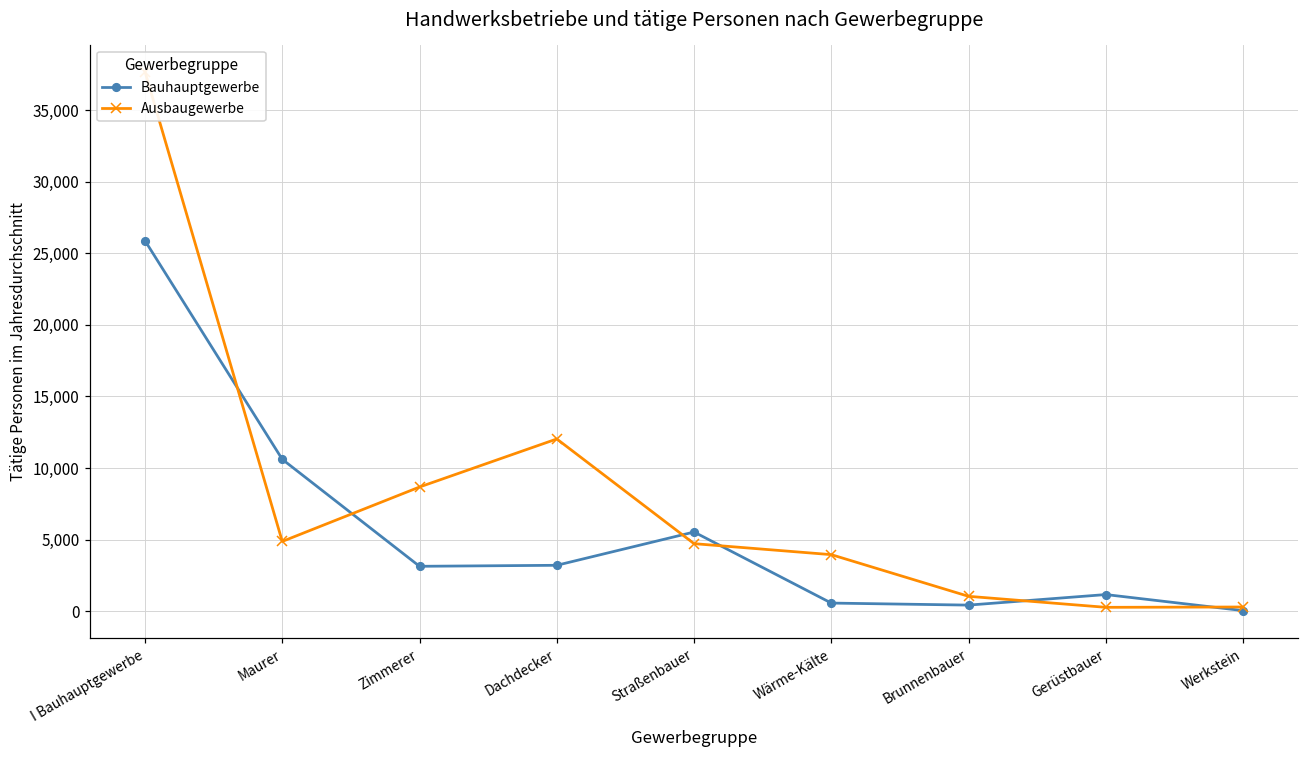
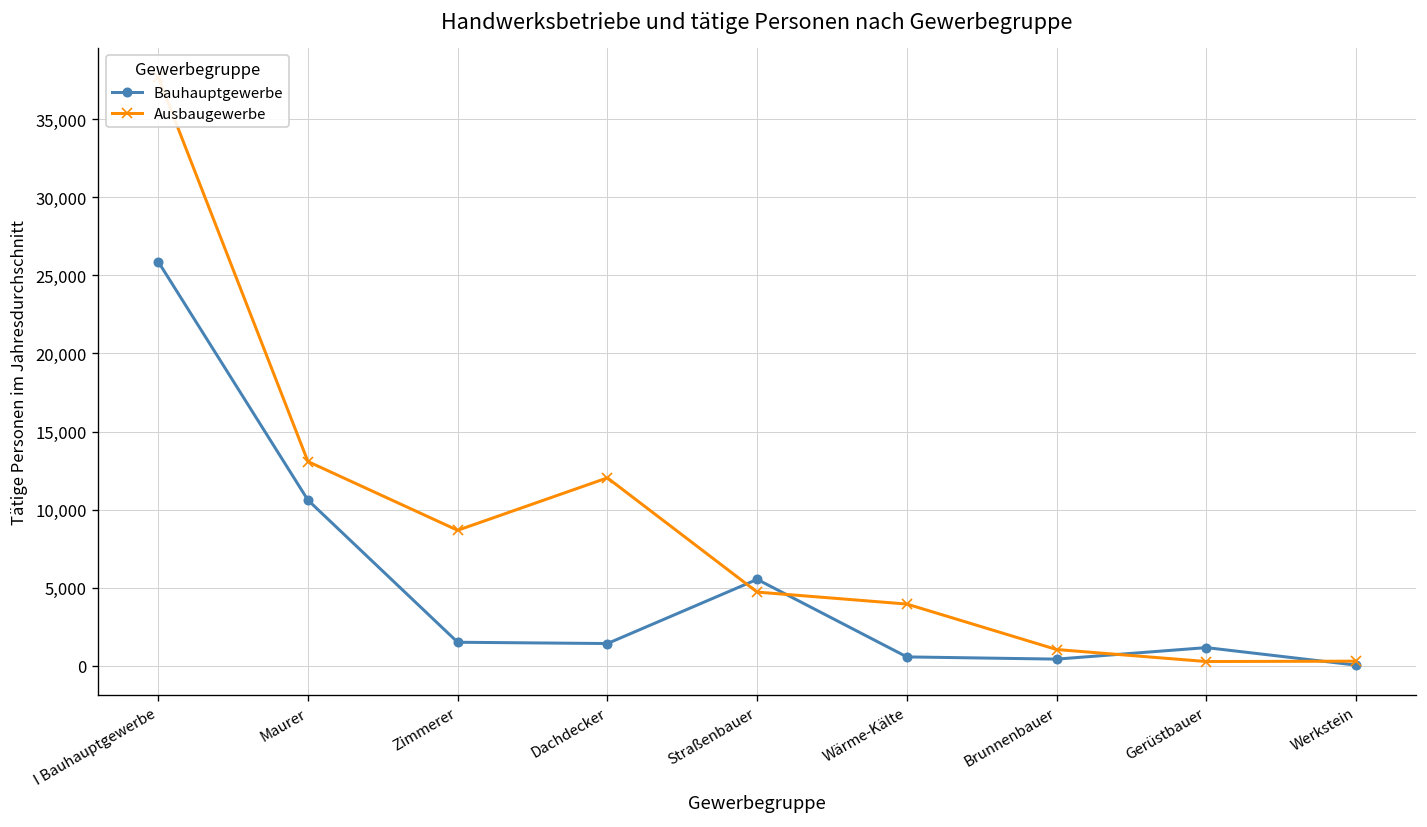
  {
    "Bauhauptgewerbe": {
      "I Bauhauptgewerbe": "25,900",
      "Maurer": "10,600",
-     "Zimmerer": "3,100",
-     "Dachdecker": "3,200",
+     "Zimmerer": "1,500",
+     "Dachdecker": "1,400",
      "Straßenbauer": "5,500",
      "Wärme-Kälte": "600",
      "Brunnenbauer": "400",
      "Gerüstbauer": "1,200",
      "Werkstein": "0"
    },
    "Ausbaugewerbe": {
-     "Maurer": "4,900",
+     "Maurer": "13,100",
      "Zimmerer": "8,700",
      "Dachdecker": "12,000",
      "Straßenbauer": "4,700",
      "Wärme-Kälte": "3,900",
      "Brunnenbauer": "1,000",
      "Gerüstbauer": "300",
      "Werkstein": "300"
    }
  }
